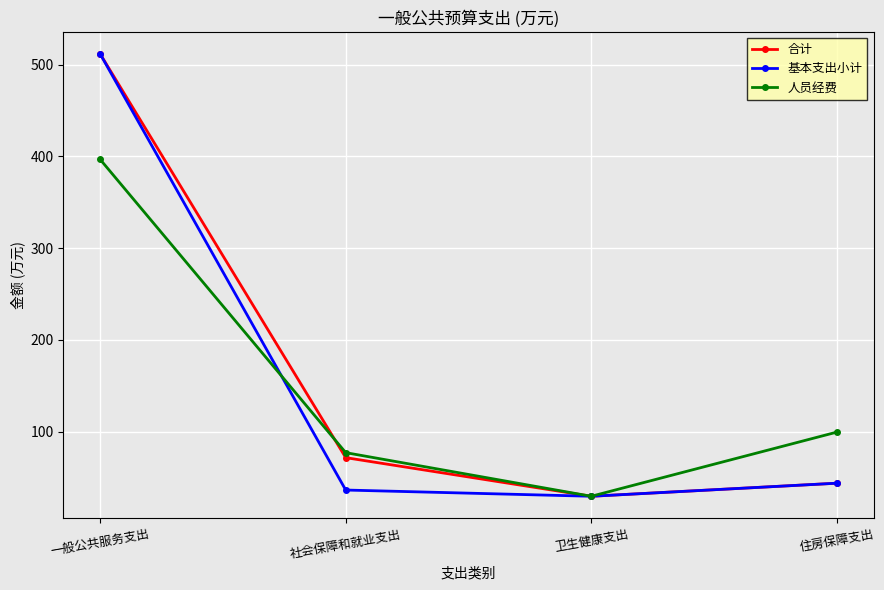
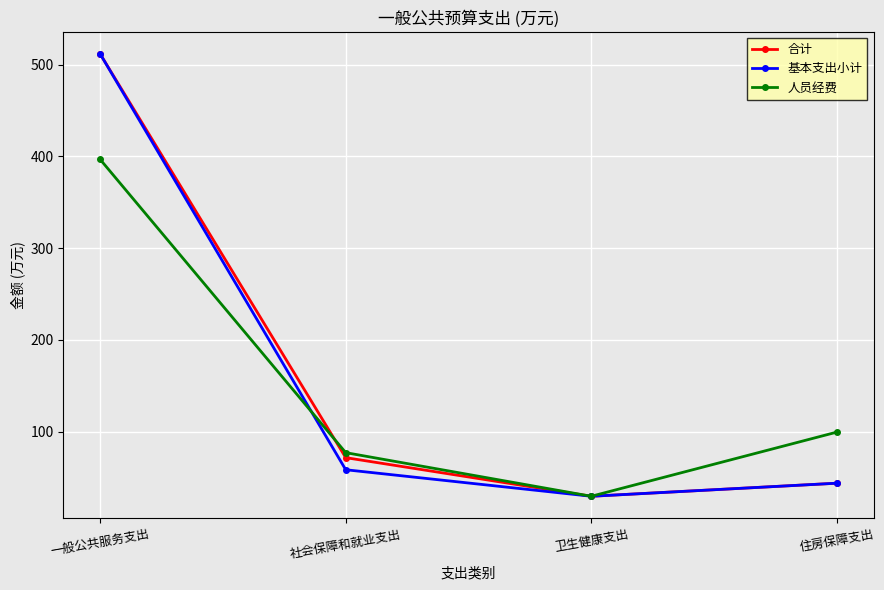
  {
    "合计": {
      "社会保障和就业支出": 70
    },
    "基本支出小计": {
-     "社会保障和就业支出": 40
+     "社会保障和就业支出": 60
    },
    "人员经费": {
      "一般公共服务支出": 400,
      "社会保障和就业支出": 80,
      "住房保障支出": 100
    }
  }
